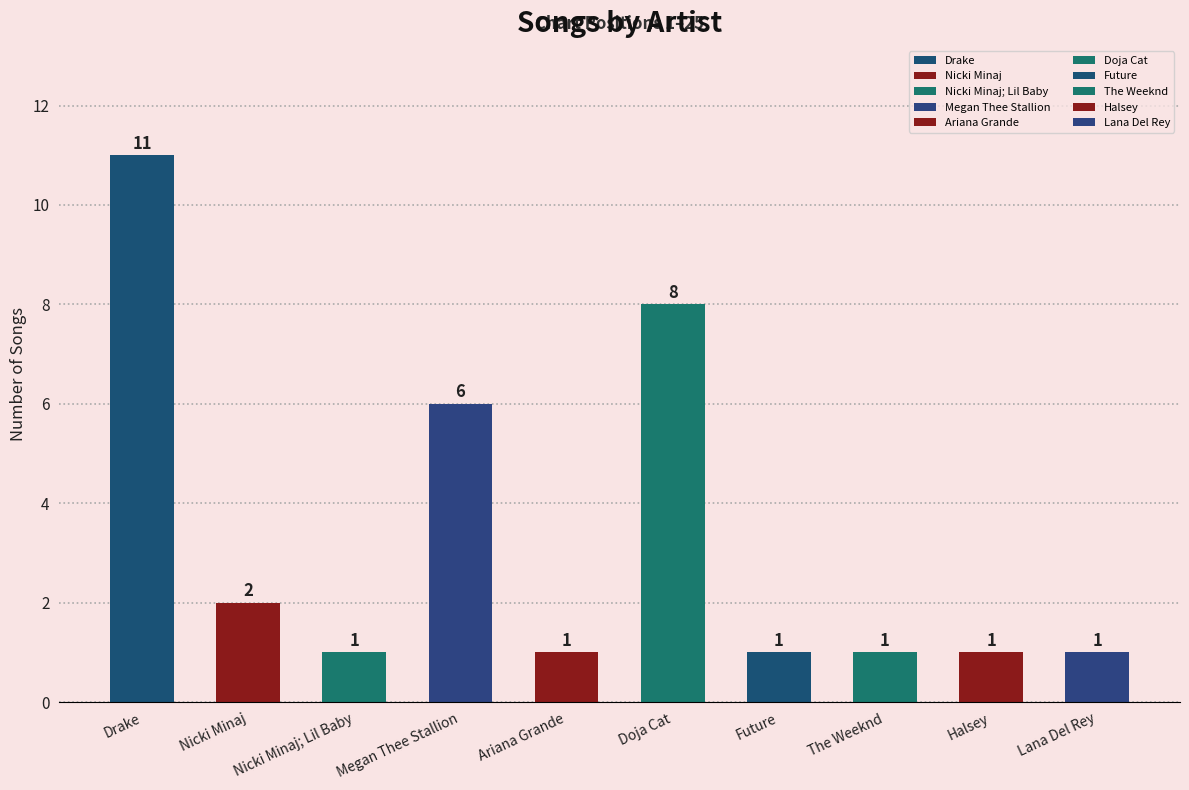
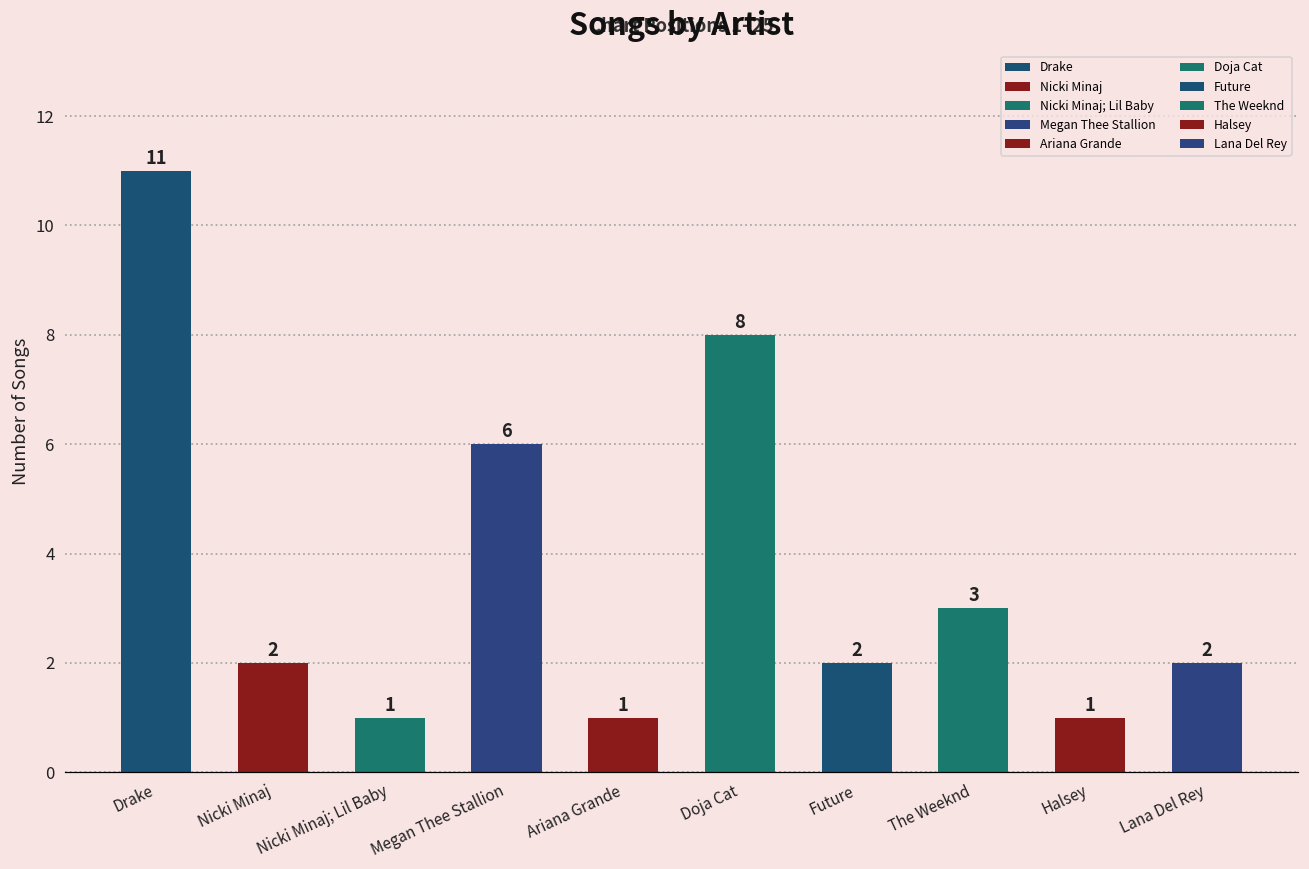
  {
    "Drake": 11,
    "Nicki Minaj": 2,
    "Nicki Minaj; Lil Baby": 1,
    "Megan Thee Stallion": 6,
    "Ariana Grande": 1,
    "Doja Cat": 8,
-   "Future": 1,
-   "The Weeknd": 1,
+   "Future": 2,
+   "The Weeknd": 3,
    "Halsey": 1,
-   "Lana Del Rey": 1
+   "Lana Del Rey": 2
  }
